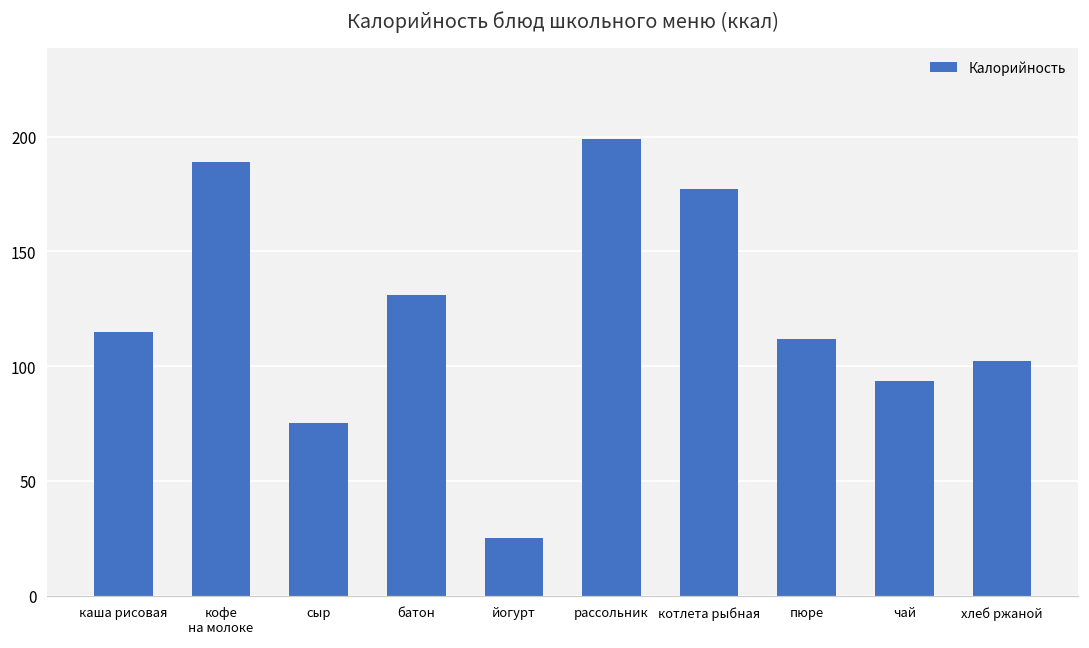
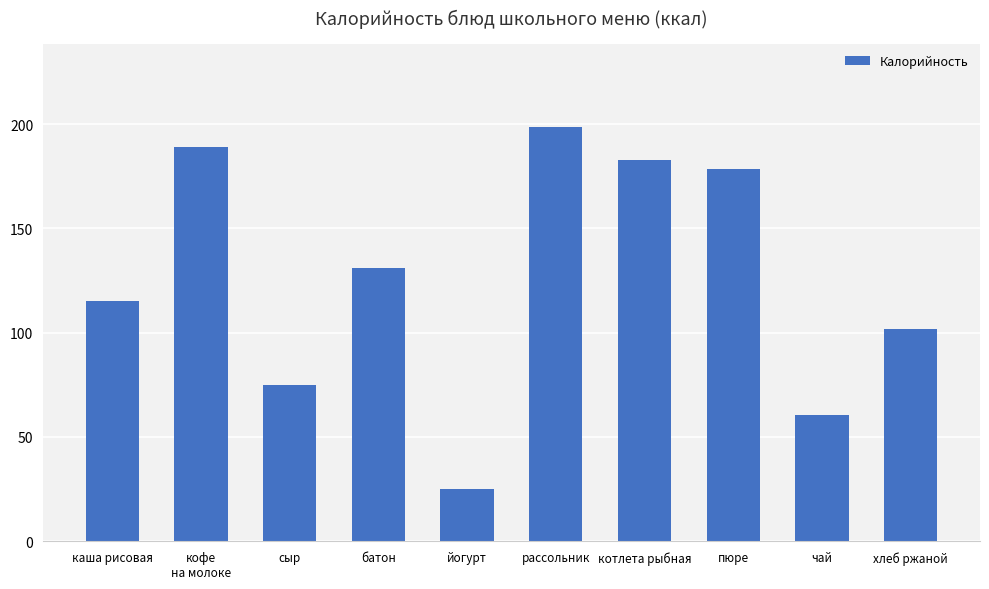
  {
    "каша рисовая": 115,
    "кофе на молоке": 189,
    "сыр": 75,
    "батон": 131,
    "йогурт": 25,
    "рассольник": 199,
-   "котлета рыбная": 177,
-   "пюре": 112,
-   "чай": 93,
+   "котлета рыбная": 183,
+   "пюре": 178,
+   "чай": 61,
    "хлеб ржаной": 102
  }
